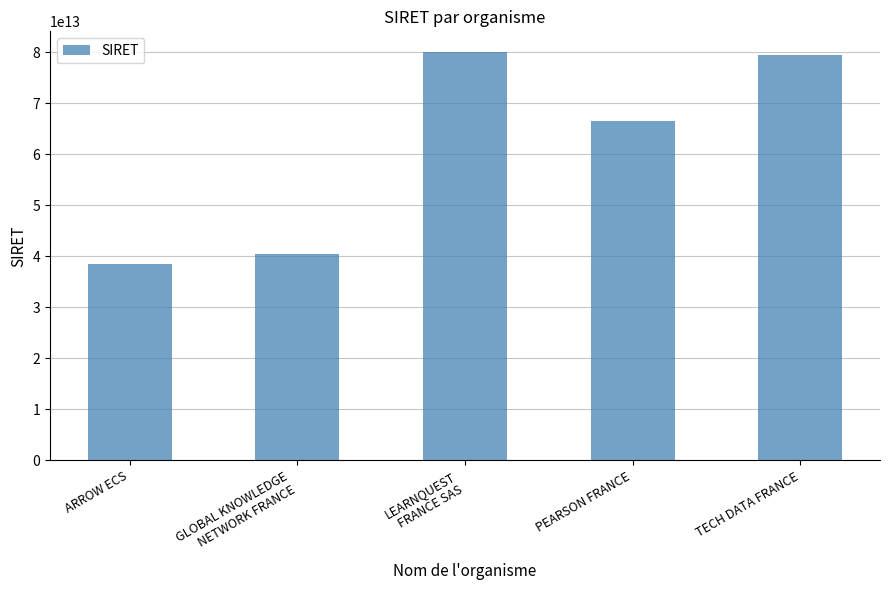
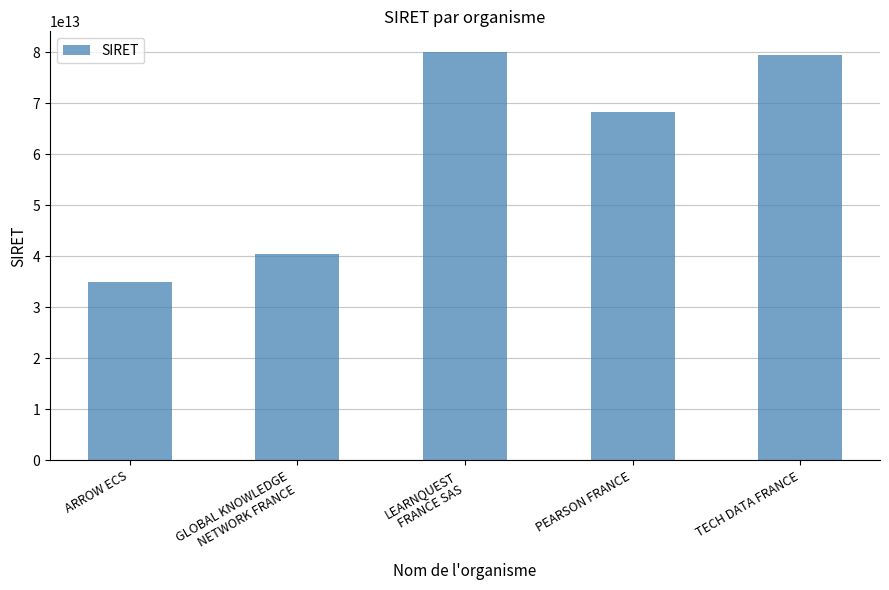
  {
-   "ARROW ECS": 38000000000000,
+   "ARROW ECS": 35000000000000,
    "GLOBAL KNOWLEDGE NETWORK FRANCE": 40000000000000,
    "LEARNQUEST FRANCE SAS": 80000000000000,
-   "PEARSON FRANCE": 66000000000000,
+   "PEARSON FRANCE": 68000000000000,
    "TECH DATA FRANCE": 79000000000000
  }
